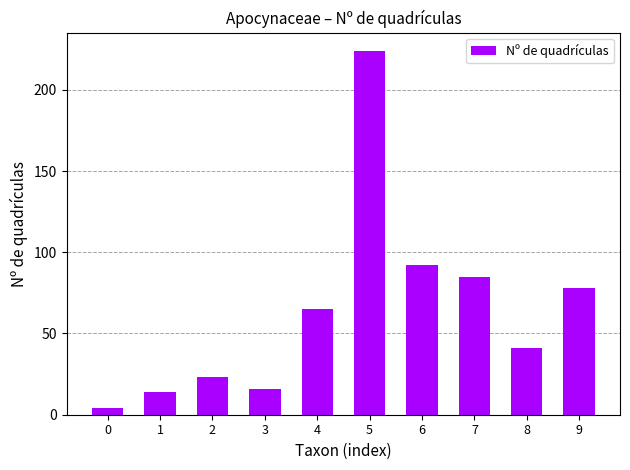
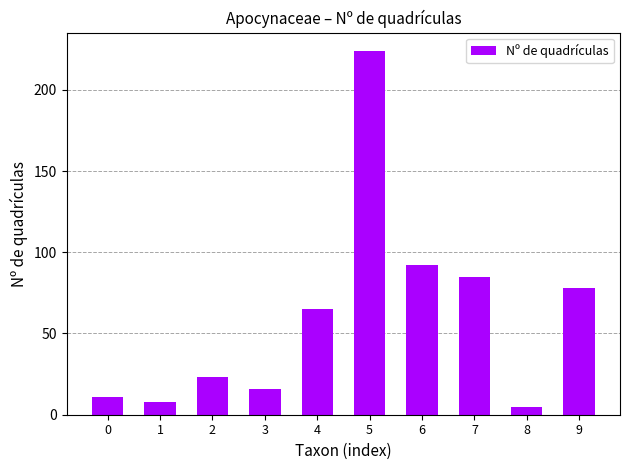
  {
-   "0": 4,
-   "1": 14,
+   "0": 11,
+   "1": 8,
    "2": 23,
    "3": 16,
    "4": 65,
    "5": 224,
    "6": 92,
    "7": 85,
-   "8": 41,
+   "8": 5,
    "9": 78
  }
